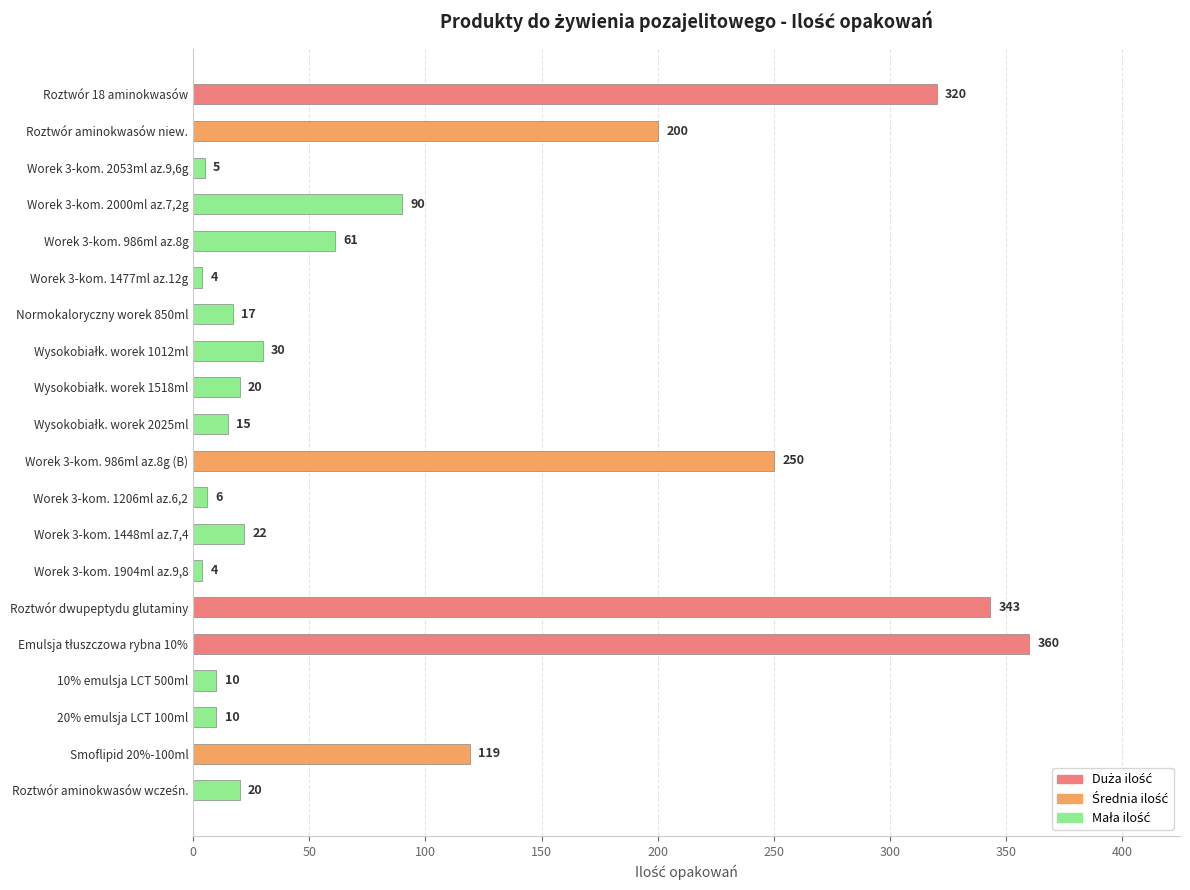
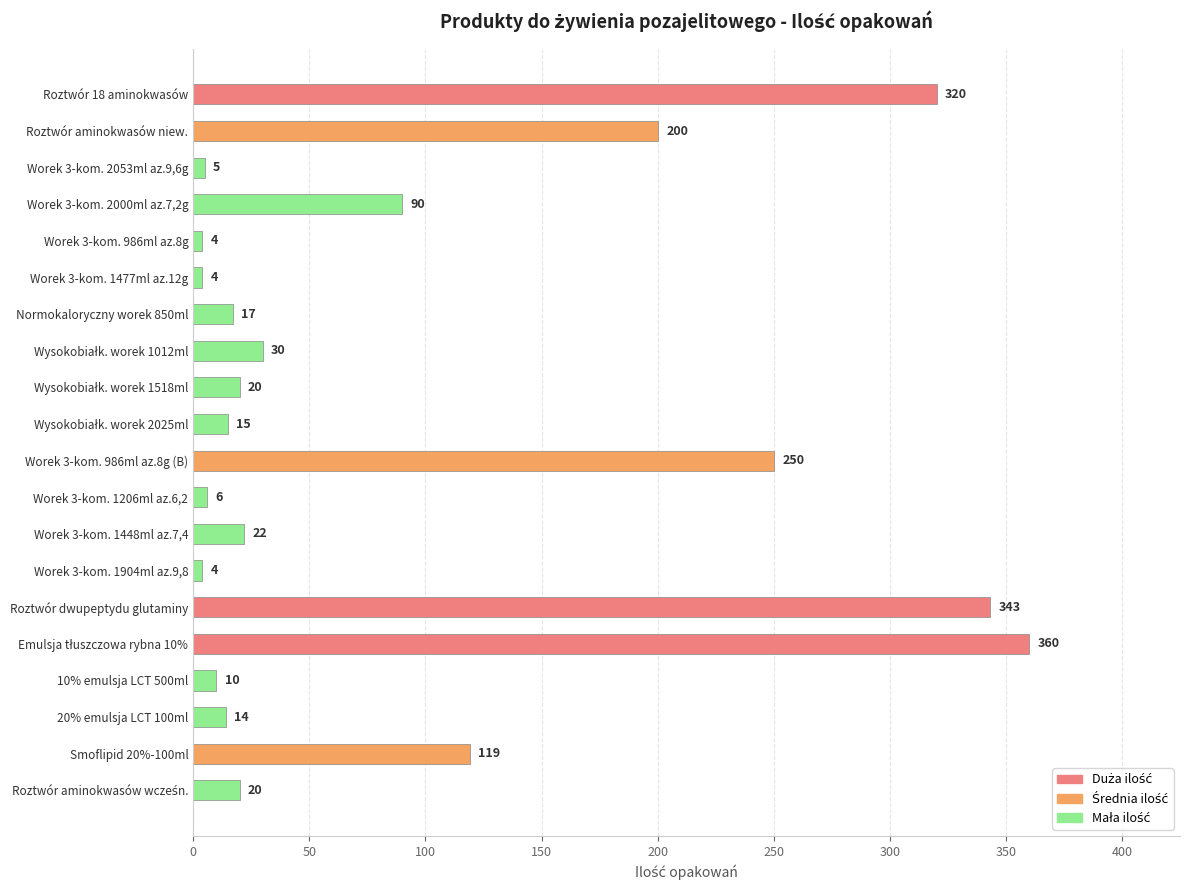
  {
    "Roztwór 18 aminokwasów": 320,
    "Roztwór aminokwasów niew.": 200,
    "Worek 3-kom. 2053ml az.9,6g": 5,
    "Worek 3-kom. 2000ml az.7,2g": 90,
-   "Worek 3-kom. 986ml az.8g": 61,
+   "Worek 3-kom. 986ml az.8g": 4,
    "Worek 3-kom. 1477ml az.12g": 4,
    "Normokaloryczny worek 850ml": 17,
    "Wysokobiałk. worek 1012ml": 30,
    "Wysokobiałk. worek 1518ml": 20,
    "Wysokobiałk. worek 2025ml": 15,
    "Worek 3-kom. 986ml az.8g (B)": 250,
    "Worek 3-kom. 1206ml az.6,2": 6,
    "Worek 3-kom. 1448ml az.7,4": 22,
    "Worek 3-kom. 1904ml az.9,8": 4,
    "Roztwór dwupeptydu glutaminy": 343,
    "Emulsja tłuszczowa rybna 10%": 360,
    "10% emulsja LCT 500ml": 10,
-   "20% emulsja LCT 100ml": 10,
+   "20% emulsja LCT 100ml": 14,
    "Smoflipid 20%-100ml": 119,
    "Roztwór aminokwasów wcześn.": 20
  }
